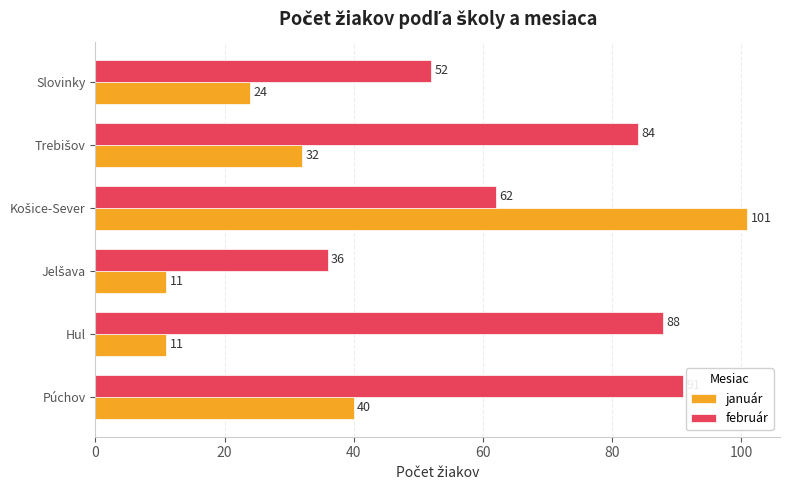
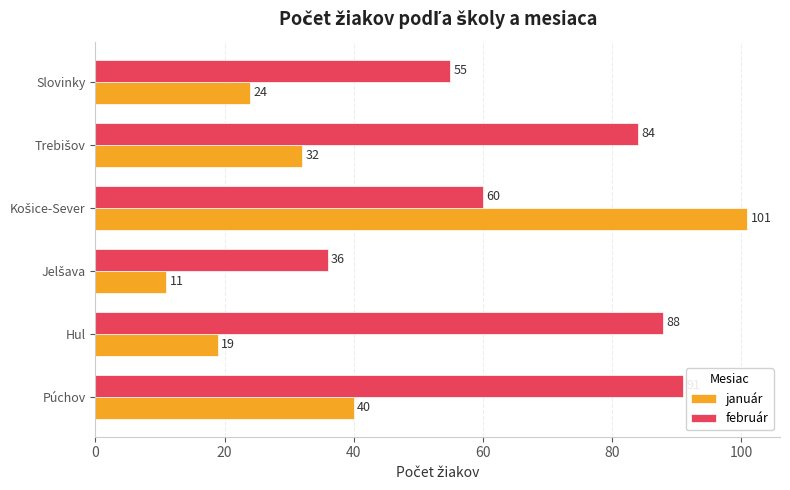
  {
    "január": {
      "Slovinky": 24,
      "Trebišov": 32,
      "Košice-Sever": 101,
      "Jelšava": 11,
-     "Hul": 11,
+     "Hul": 19,
      "Púchov": 40
    },
    "február": {
-     "Slovinky": 52,
+     "Slovinky": 55,
      "Trebišov": 84,
-     "Košice-Sever": 62,
+     "Košice-Sever": 60,
      "Jelšava": 36,
      "Hul": 88
    }
  }
